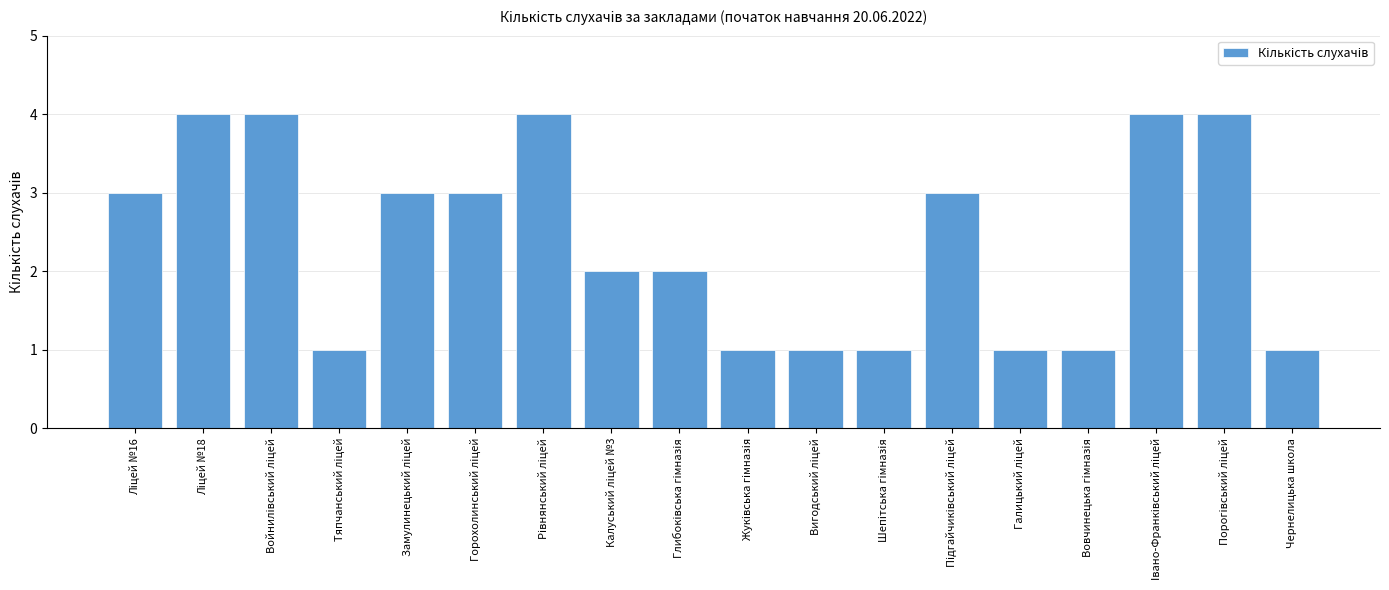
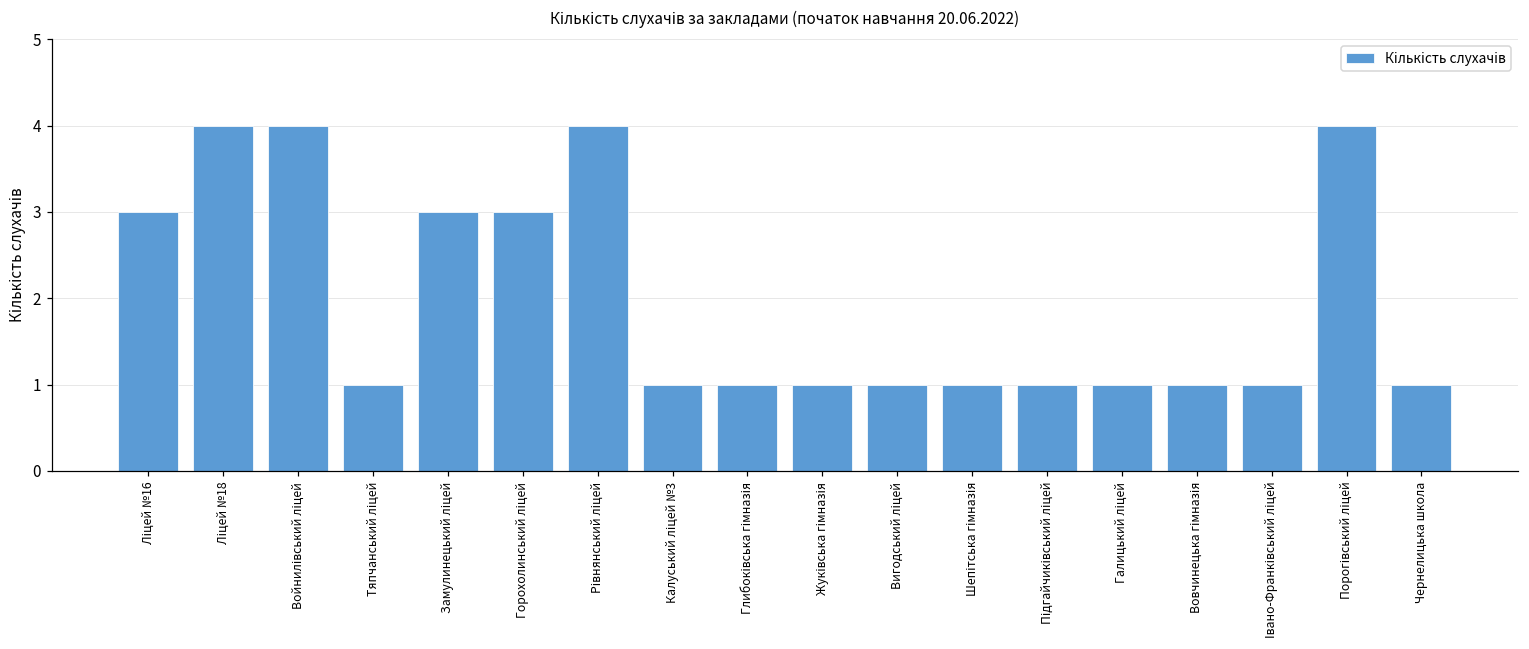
  {
    "Ліцей №16": 3,
    "Ліцей №18": 4,
    "Войнилівський ліцей": 4,
    "Тяпчанський ліцей": 1,
    "Замулинецький ліцей": 3,
    "Горохолинський ліцей": 3,
    "Рівнянський ліцей": 4,
-   "Калуський ліцей №3": 2,
-   "Глибоківська гімназія": 2,
+   "Калуський ліцей №3": 1,
+   "Глибоківська гімназія": 1,
    "Жуківська гімназія": 1,
    "Вигодський ліцей": 1,
    "Шепітська гімназія": 1,
-   "Підгайчиківський ліцей": 3,
+   "Підгайчиківський ліцей": 1,
    "Галицький ліцей": 1,
    "Вовчинецька гімназія": 1,
-   "Івано-Франківський ліцей": 4,
+   "Івано-Франківський ліцей": 1,
    "Порогівський ліцей": 4,
    "Чернелицька школа": 1
  }
